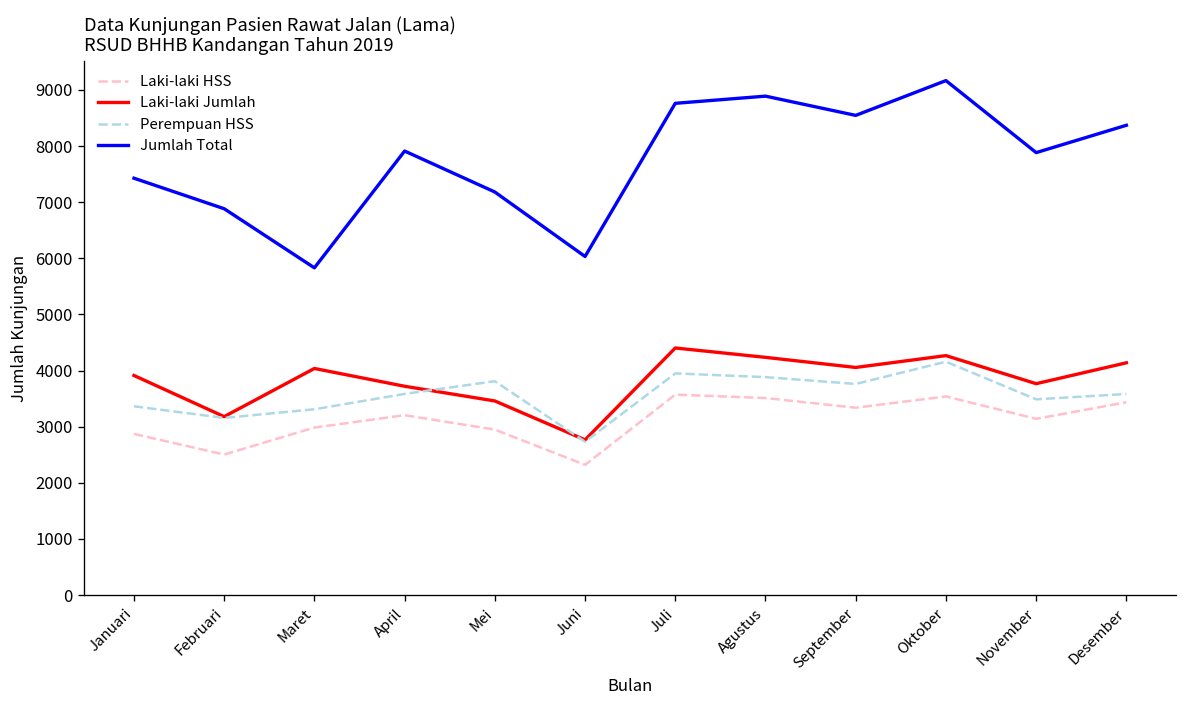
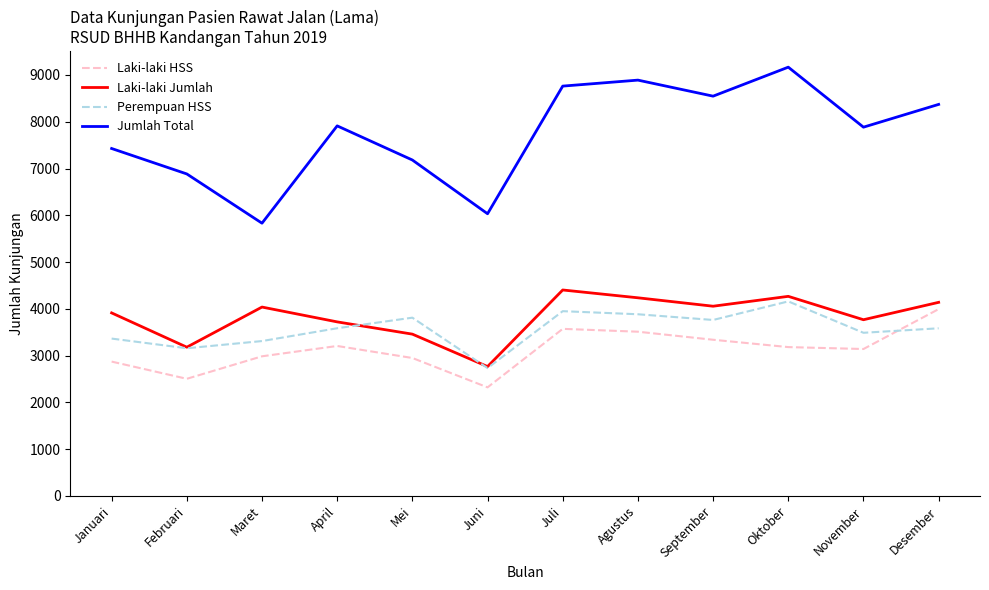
  {
    "Laki-laki HSS": {
      "Januari": 2900,
      "Februari": 2500,
      "Maret": 3000,
      "April": 3200,
      "Mei": 2900,
      "Juni": 2300,
      "Juli": 3600,
      "Agustus": 3500,
      "September": 3300,
-     "Oktober": 3500,
+     "Oktober": 3200,
      "November": 3100,
-     "Desember": 3400
+     "Desember": 4000
    },
    "Laki-laki Jumlah": {
      "Januari": 3900,
      "Maret": 4000,
      "April": 3700,
      "Mei": 3500,
      "Juli": 4400,
      "Agustus": 4200,
      "September": 4100,
      "Oktober": 4300,
      "November": 3800,
      "Desember": 4100
    },
    "Perempuan HSS": {
      "Januari": 3400,
      "Maret": 3300,
      "April": 3600,
      "Mei": 3800,
      "Juli": 4000,
      "Agustus": 3900,
      "September": 3800,
      "Oktober": 4200,
      "November": 3500,
      "Desember": 3600
    },
    "Jumlah Total": {
      "Januari": 7400,
      "Februari": 6900,
      "Maret": 5800,
      "April": 7900,
      "Mei": 7200,
      "Juni": 6000,
      "Juli": 8800,
      "Agustus": 8900,
      "September": 8500,
      "Oktober": 9200,
      "November": 7900,
      "Desember": 8400
    }
  }
